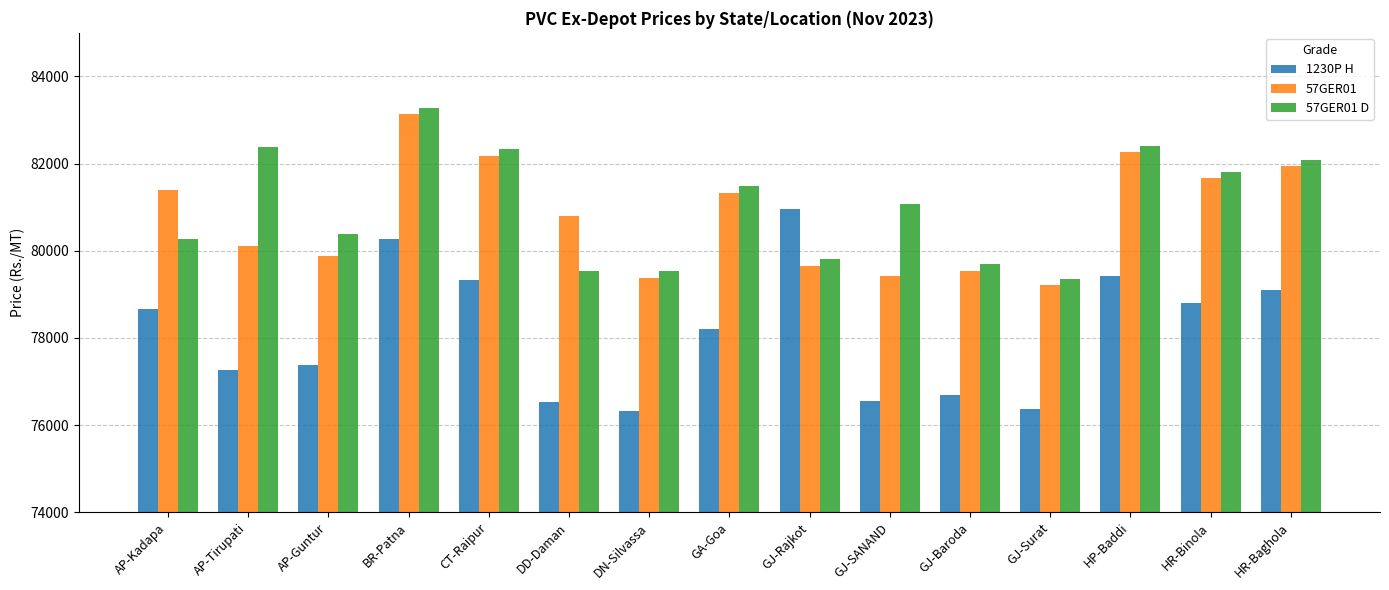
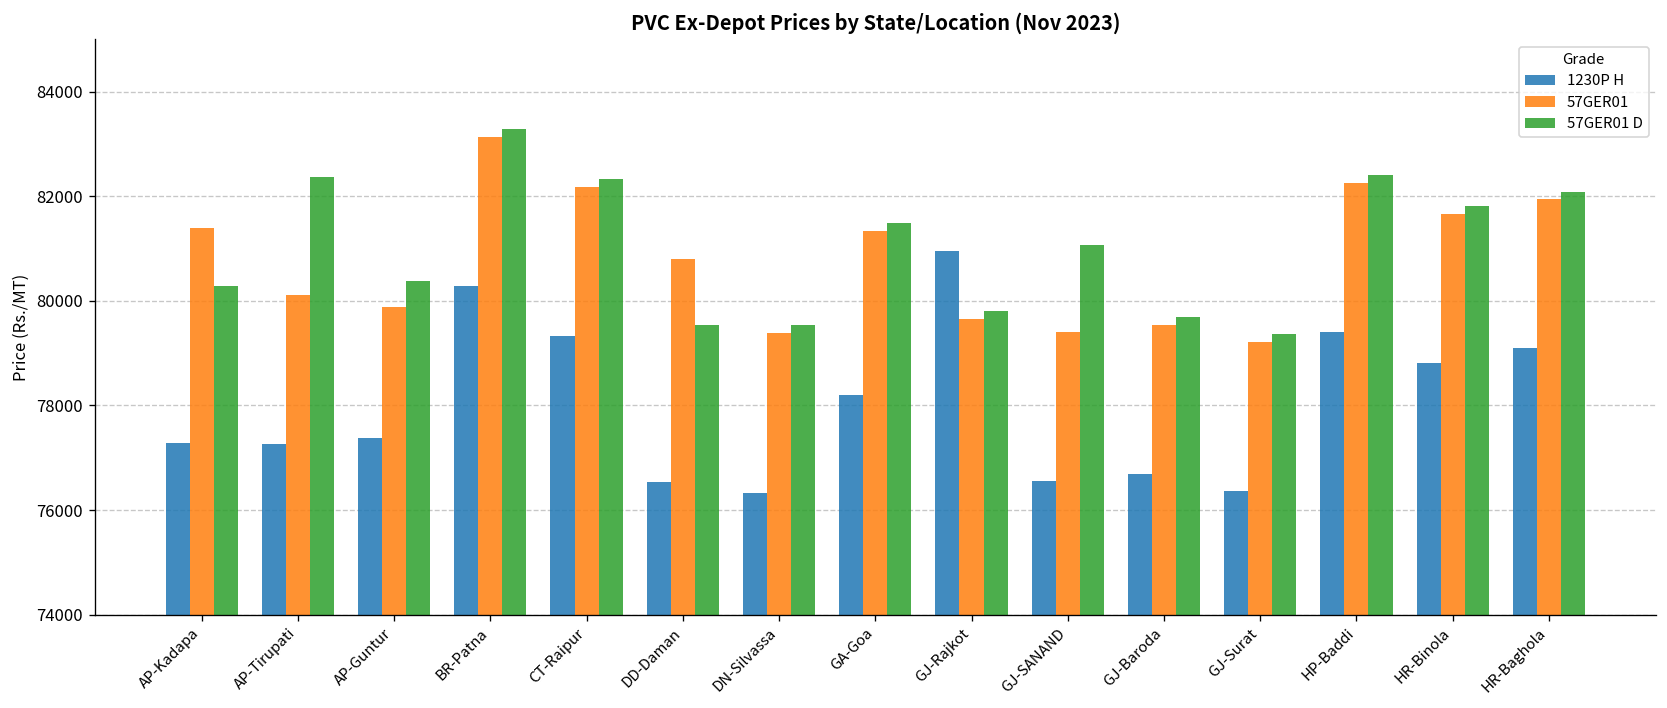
  {
    "1230P H": {
-     "AP-Kadapa": 78700,
+     "AP-Kadapa": 77300,
      "AP-Tirupati": 77300,
      "AP-Guntur": 77400,
      "BR-Patna": 80300,
      "CT-Raipur": 79300,
      "DD-Daman": 76500,
      "DN-Silvassa": 76300,
      "GA-Goa": 78200,
      "GJ-Rajkot": 81000,
      "GJ-SANAND": 76600,
      "GJ-Baroda": 76700,
      "GJ-Surat": 76400,
      "HP-Baddi": 79400,
      "HR-Binola": 78800,
      "HR-Baghola": 79100
    },
    "57GER01": {
      "AP-Kadapa": 81400,
      "AP-Tirupati": 80100,
      "AP-Guntur": 79900,
      "BR-Patna": 83100,
      "CT-Raipur": 82200,
      "DD-Daman": 80800,
      "DN-Silvassa": 79400,
      "GA-Goa": 81300,
      "GJ-Rajkot": 79700,
      "GJ-SANAND": 79400,
      "GJ-Baroda": 79500,
      "GJ-Surat": 79200,
      "HP-Baddi": 82300,
      "HR-Binola": 81700,
      "HR-Baghola": 81900
    },
    "57GER01 D": {
      "AP-Kadapa": 80300,
      "AP-Tirupati": 82400,
      "AP-Guntur": 80400,
      "BR-Patna": 83300,
      "CT-Raipur": 82300,
      "DD-Daman": 79500,
      "DN-Silvassa": 79500,
      "GA-Goa": 81500,
      "GJ-Rajkot": 79800,
      "GJ-SANAND": 81100,
      "GJ-Baroda": 79700,
      "GJ-Surat": 79400,
      "HP-Baddi": 82400,
      "HR-Binola": 81800,
      "HR-Baghola": 82100
    }
  }
